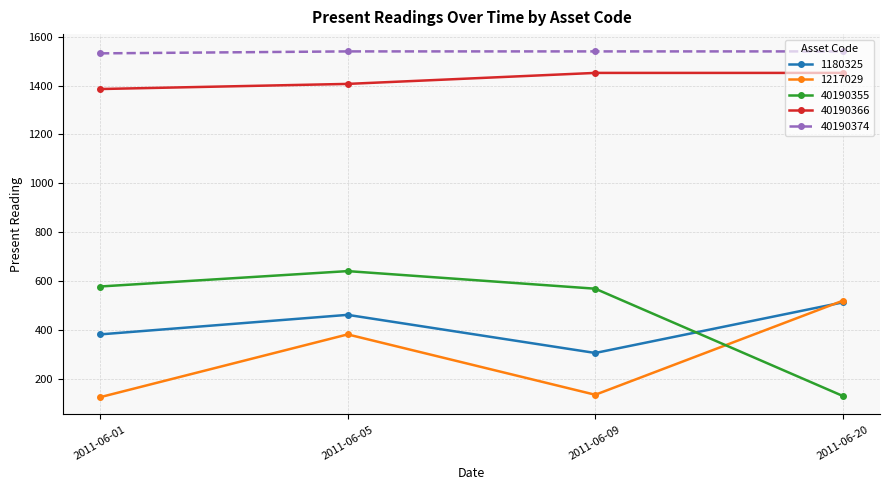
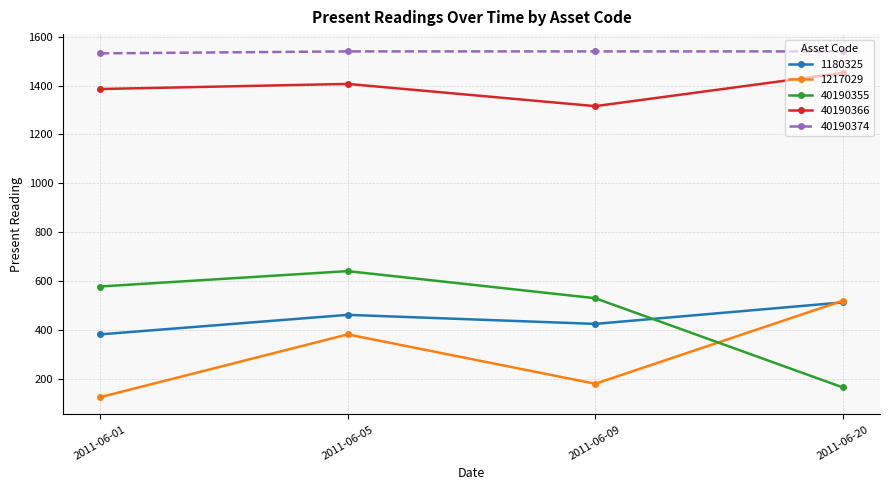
  {
    "1180325": {
      "2011-06-01": 380,
      "2011-06-05": 460,
-     "2011-06-09": 310
+     "2011-06-09": 430
    },
    "1217029": {
      "2011-06-01": 130,
      "2011-06-05": 380,
-     "2011-06-09": 140
+     "2011-06-09": 180
    },
    "40190355": {
      "2011-06-01": 580,
      "2011-06-05": 640,
-     "2011-06-09": 570,
-     "2011-06-20": 130
+     "2011-06-09": 530,
+     "2011-06-20": 170
    },
    "40190366": {
      "2011-06-01": 1390,
      "2011-06-05": 1410,
-     "2011-06-09": 1450
+     "2011-06-09": 1320
    },
    "40190374": {
      "2011-06-01": 1530,
      "2011-06-05": 1540,
      "2011-06-09": 1540
    }
  }
